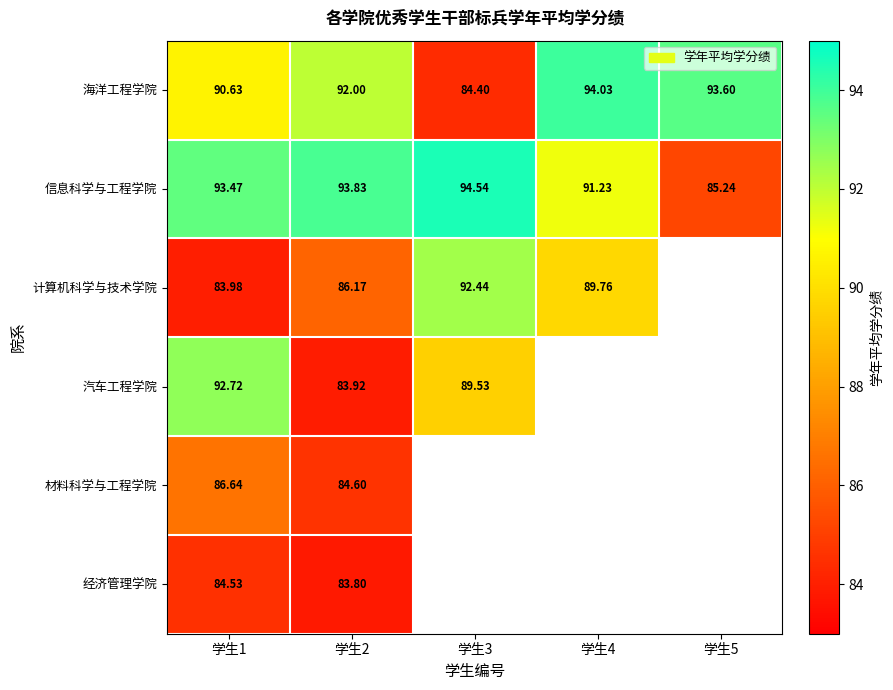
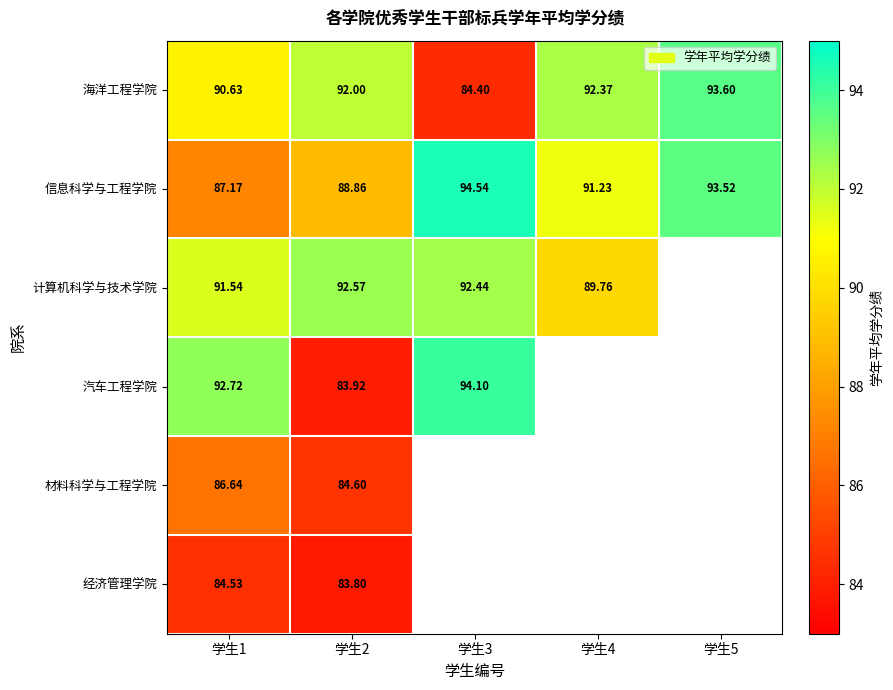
  {
    "海洋工程学院": {
      "学生1": 90.63,
      "学生2": 92.00,
      "学生3": 84.40,
-     "学生4": 94.03,
+     "学生4": 92.37,
      "学生5": 93.60
    },
    "信息科学与工程学院": {
-     "学生1": 93.47,
-     "学生2": 93.83,
+     "学生1": 87.17,
+     "学生2": 88.86,
      "学生3": 94.54,
      "学生4": 91.23,
-     "学生5": 85.24
+     "学生5": 93.52
    },
    "计算机科学与技术学院": {
-     "学生1": 83.98,
-     "学生2": 86.17,
+     "学生1": 91.54,
+     "学生2": 92.57,
      "学生3": 92.44,
      "学生4": 89.76
    },
    "汽车工程学院": {
      "学生1": 92.72,
      "学生2": 83.92,
-     "学生3": 89.53
+     "学生3": 94.10
    },
    "材料科学与工程学院": {
      "学生1": 86.64,
      "学生2": 84.60
    },
    "经济管理学院": {
      "学生1": 84.53,
      "学生2": 83.80
    }
  }
